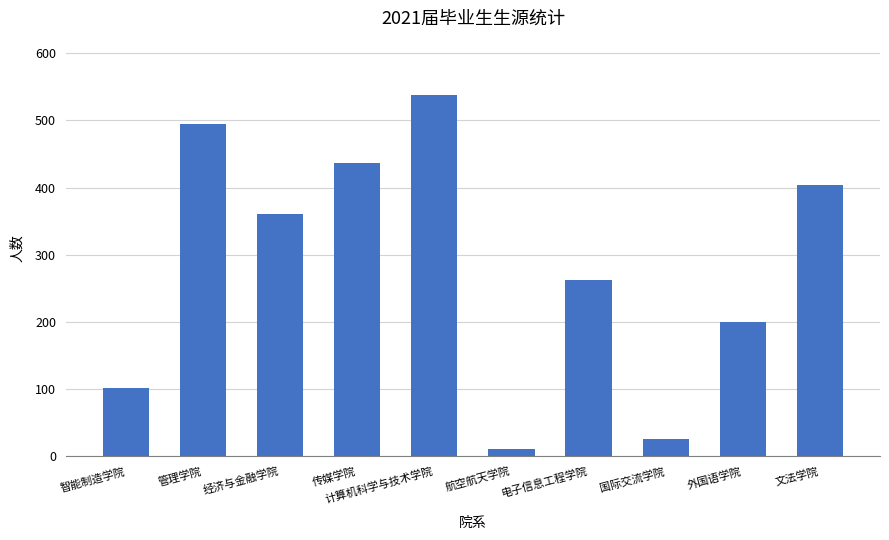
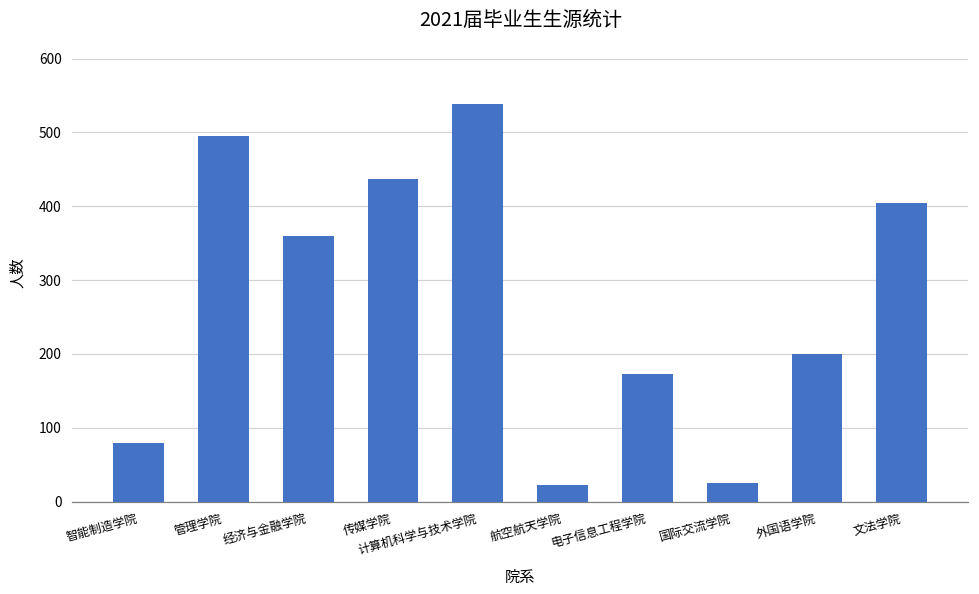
  {
-   "智能制造学院": 100,
+   "智能制造学院": 80,
    "管理学院": 500,
    "经济与金融学院": 360,
    "传媒学院": 440,
    "计算机科学与技术学院": 540,
-   "航空航天学院": 10,
-   "电子信息工程学院": 260,
+   "航空航天学院": 20,
+   "电子信息工程学院": 170,
    "国际交流学院": 30,
    "外国语学院": 200,
    "文法学院": 400
  }
